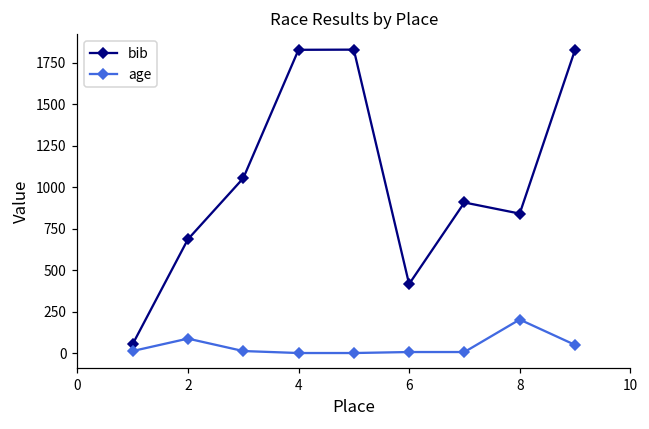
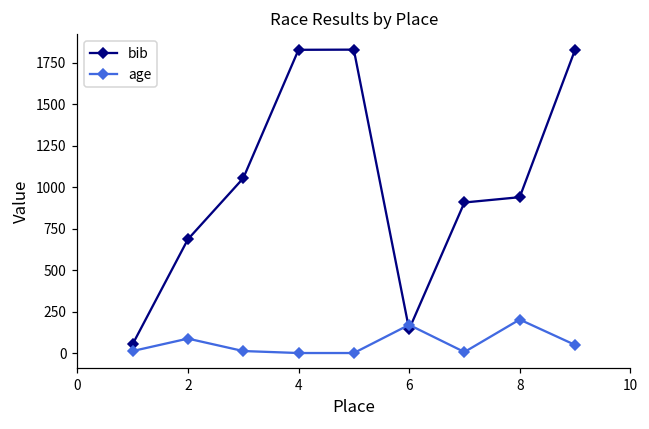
  {
    "bib": {
      "2": 690,
      "4": 1830,
-     "6": 420,
-     "8": 840
+     "6": 140,
+     "8": 940
    },
    "age": {
      "2": 90,
      "4": 0,
-     "6": 10,
+     "6": 170,
      "8": 200
    }
  }
